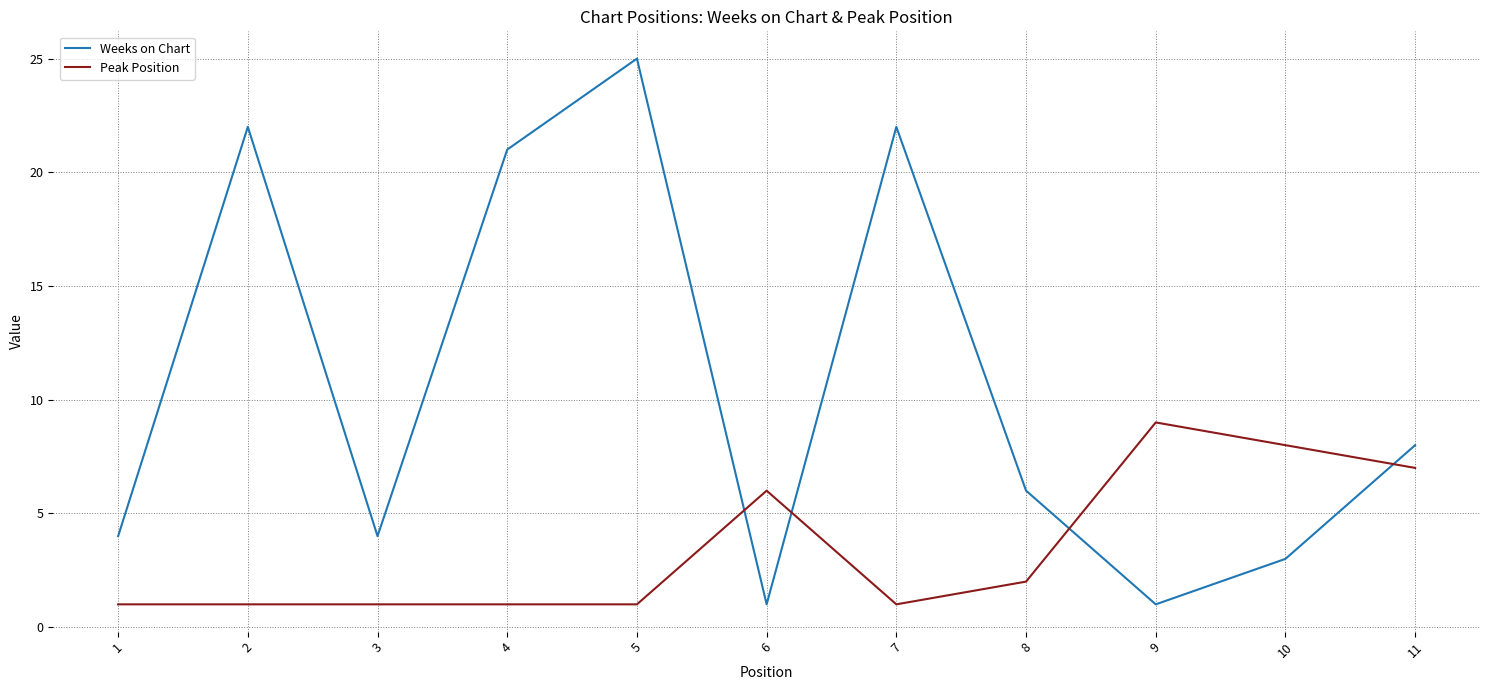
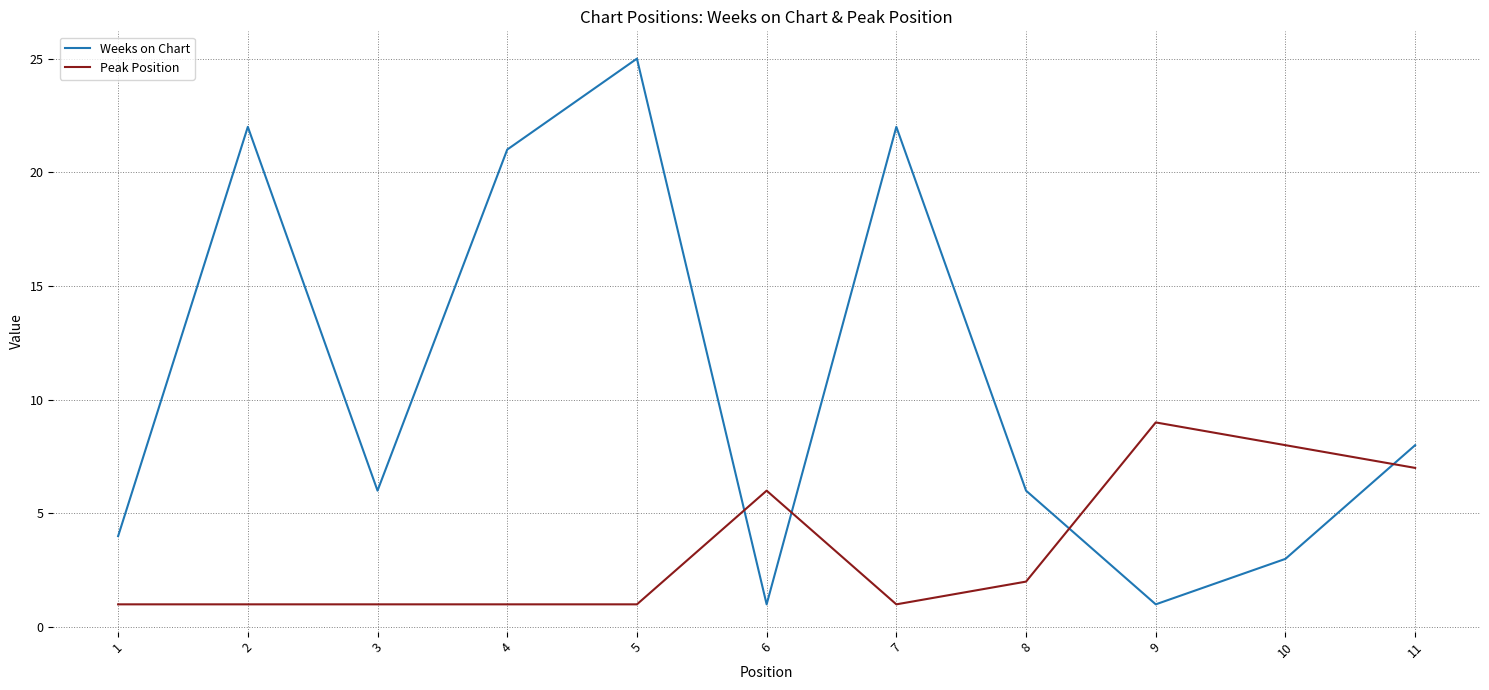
  {
    "Weeks on Chart": {
      "1": 4,
      "2": 22,
-     "3": 4,
+     "3": 6,
      "4": 21,
      "5": 25,
      "6": 1,
      "7": 22,
      "8": 6,
      "9": 1,
      "10": 3,
      "11": 8
    },
    "Peak Position": {
      "1": 1,
      "2": 1,
      "3": 1,
      "4": 1,
      "5": 1,
      "6": 6,
      "7": 1,
      "8": 2,
      "9": 9,
      "10": 8,
      "11": 7
    }
  }
